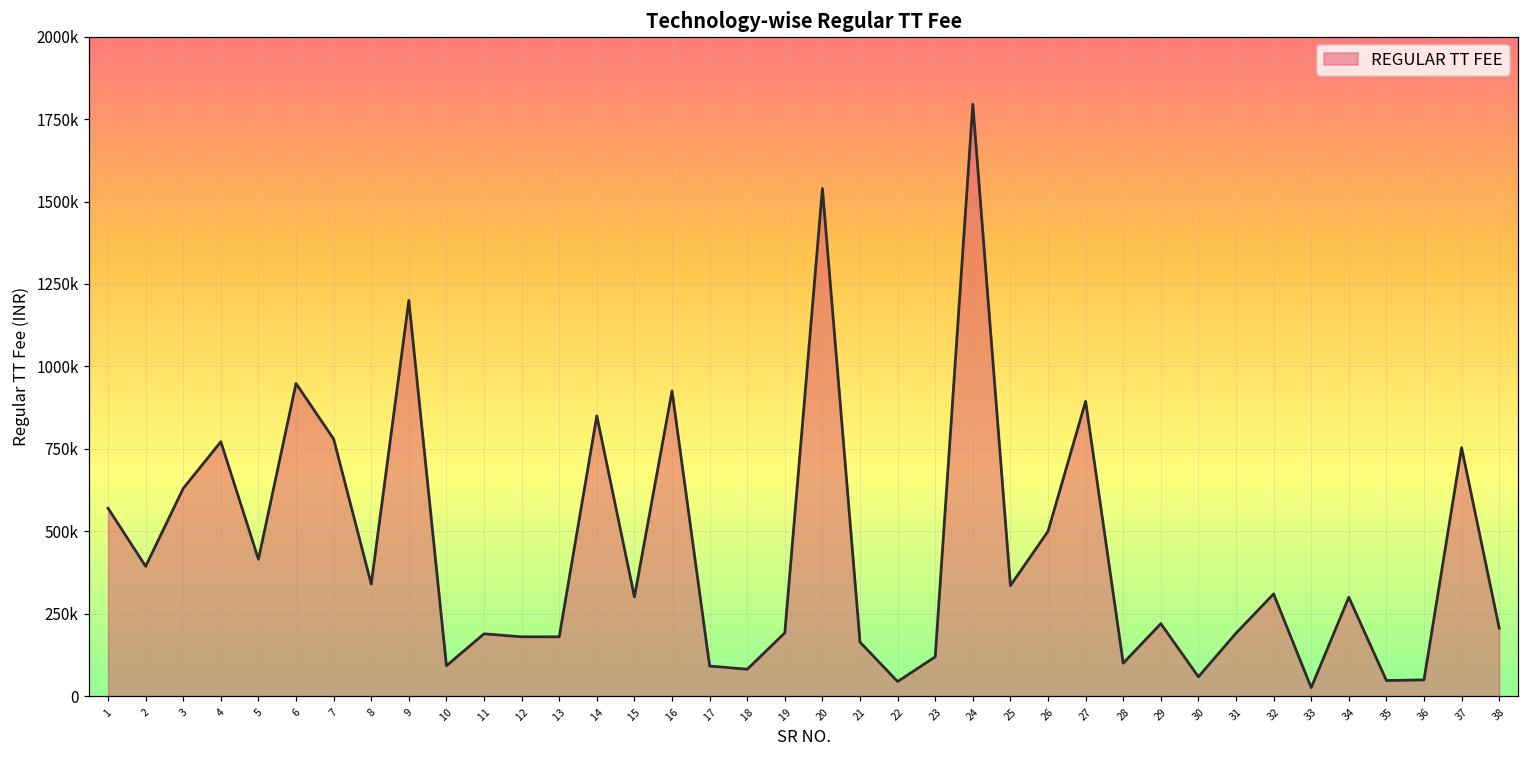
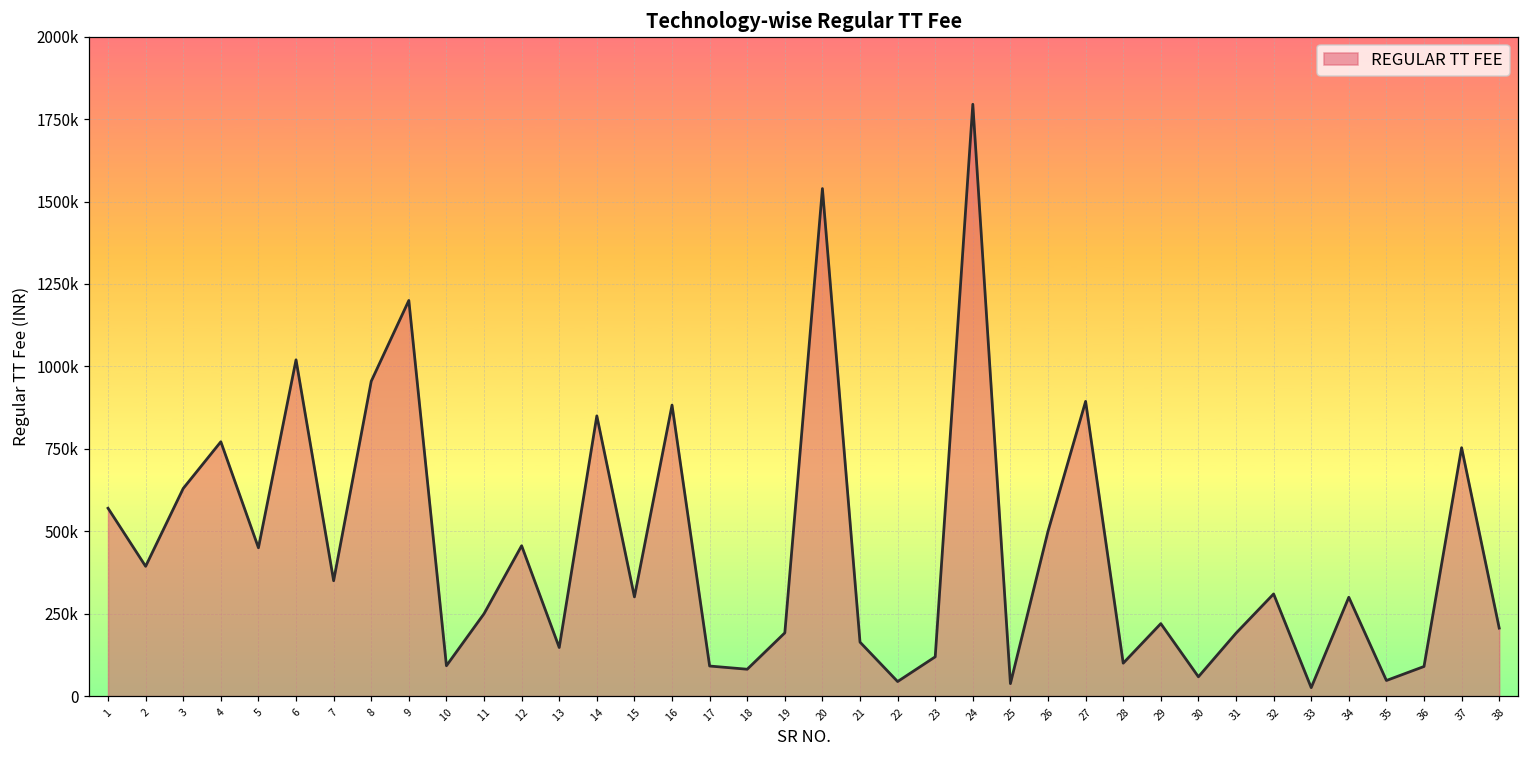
  {
    "1": 570000,
    "2": 390000,
    "3": 630000,
    "4": 770000,
-   "5": 420000,
-   "6": 950000,
-   "7": 780000,
-   "8": 340000,
+   "5": 450000,
+   "6": 1020000,
+   "7": 350000,
+   "8": 960000,
    "9": 1200000,
    "10": 90000,
-   "11": 190000,
-   "12": 180000,
-   "13": 180000,
+   "11": 250000,
+   "12": 460000,
+   "13": 150000,
    "14": 850000,
    "15": 300000,
-   "16": 930000,
+   "16": 880000,
    "17": 90000,
    "18": 80000,
    "19": 190000,
    "20": 1540000,
    "21": 160000,
    "22": 40000,
    "23": 120000,
    "24": 1800000,
-   "25": 340000,
+   "25": 40000,
    "26": 500000,
    "27": 890000,
    "28": 100000,
    "29": 220000,
    "30": 60000,
    "31": 190000,
    "32": 310000,
    "33": 30000,
    "34": 300000,
    "35": 50000,
-   "36": 50000,
+   "36": 90000,
    "37": 750000,
    "38": 210000
  }
